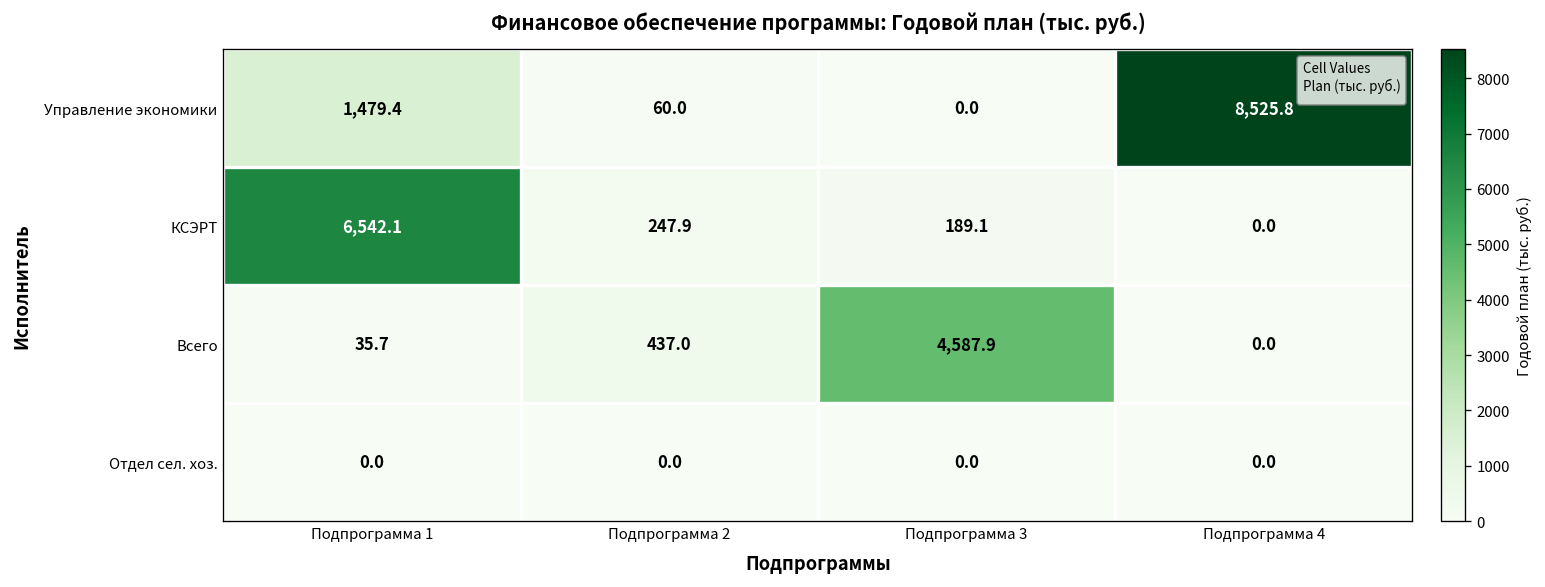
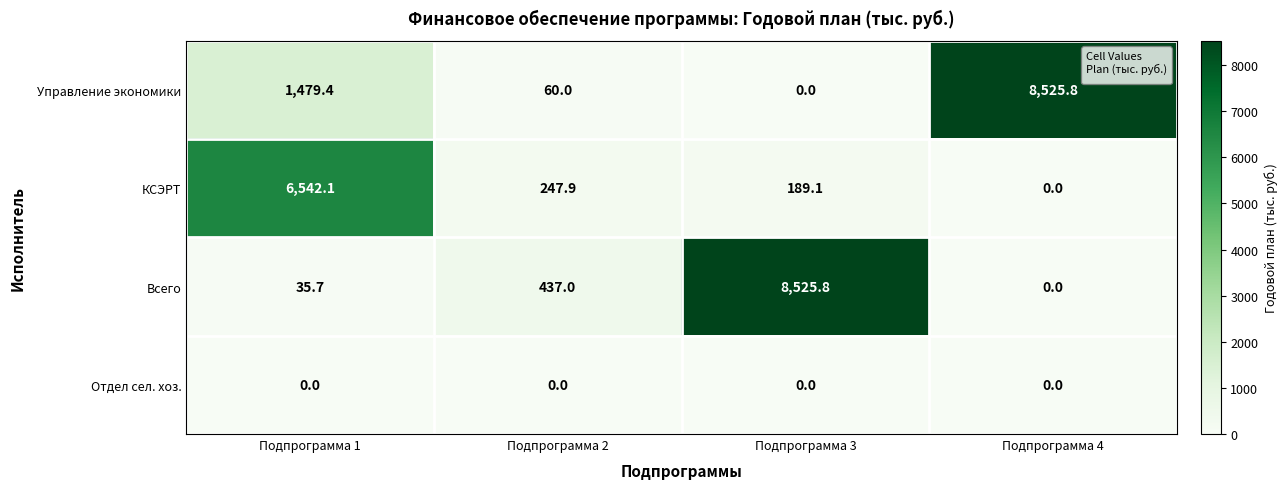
  {
    "Управление экономики": {
      "Подпрограмма 1": "1,479.4",
      "Подпрограмма 2": "60.0",
      "Подпрограмма 3": "0.0",
      "Подпрограмма 4": "8,525.8"
    },
    "КСЭРТ": {
      "Подпрограмма 1": "6,542.1",
      "Подпрограмма 2": "247.9",
      "Подпрограмма 3": "189.1",
      "Подпрограмма 4": "0.0"
    },
    "Всего": {
      "Подпрограмма 1": "35.7",
      "Подпрограмма 2": "437.0",
-     "Подпрограмма 3": "4,587.9",
+     "Подпрограмма 3": "8,525.8",
      "Подпрограмма 4": "0.0"
    },
    "Отдел сел. хоз.": {
      "Подпрограмма 1": "0.0",
      "Подпрограмма 2": "0.0",
      "Подпрограмма 3": "0.0",
      "Подпрограмма 4": "0.0"
    }
  }
